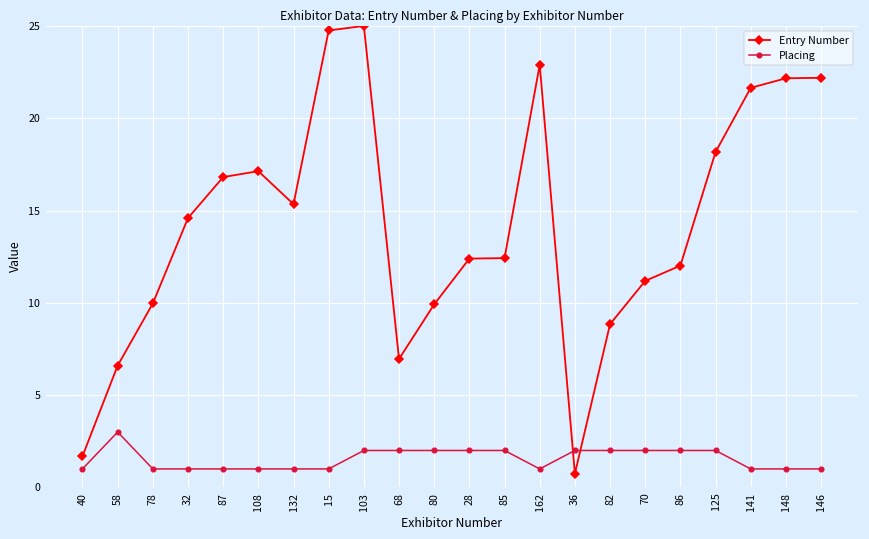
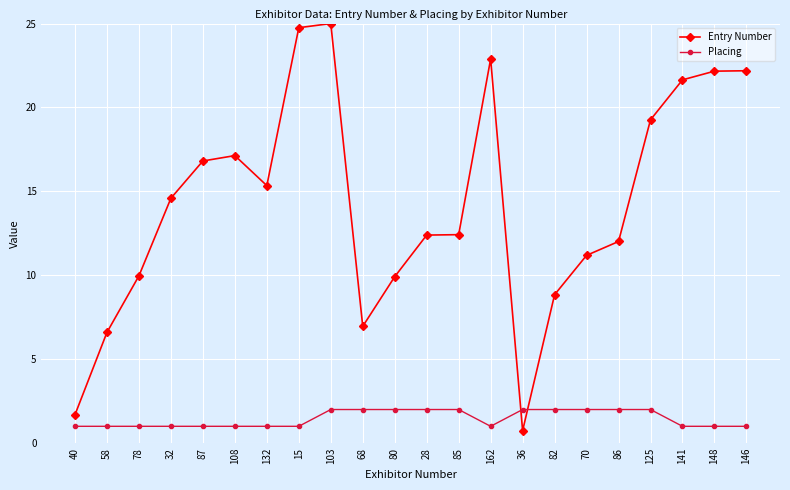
  {
    "Entry Number": {
      "40": 1.7,
      "58": 6.6,
      "78": 10.0,
      "32": 14.6,
      "87": 16.8,
      "108": 17.1,
      "132": 15.3,
      "15": 24.8,
      "103": 25.0,
      "68": 7.0,
      "80": 9.9,
      "28": 12.4,
      "85": 12.4,
      "162": 22.9,
      "36": 0.7,
      "82": 8.8,
      "70": 11.2,
      "86": 12.0,
-     "125": 18.2,
+     "125": 19.3,
      "141": 21.6,
      "148": 22.2,
      "146": 22.2
    },
    "Placing": {
      "40": 1,
-     "58": 3,
+     "58": 1,
      "78": 1,
      "32": 1,
      "87": 1,
      "108": 1,
      "132": 1,
      "15": 1,
      "103": 2,
      "68": 2,
      "80": 2,
      "28": 2,
      "85": 2,
      "162": 1,
      "36": 2,
      "82": 2,
      "70": 2,
      "86": 2,
      "125": 2,
      "141": 1,
      "148": 1,
      "146": 1
    }
  }
